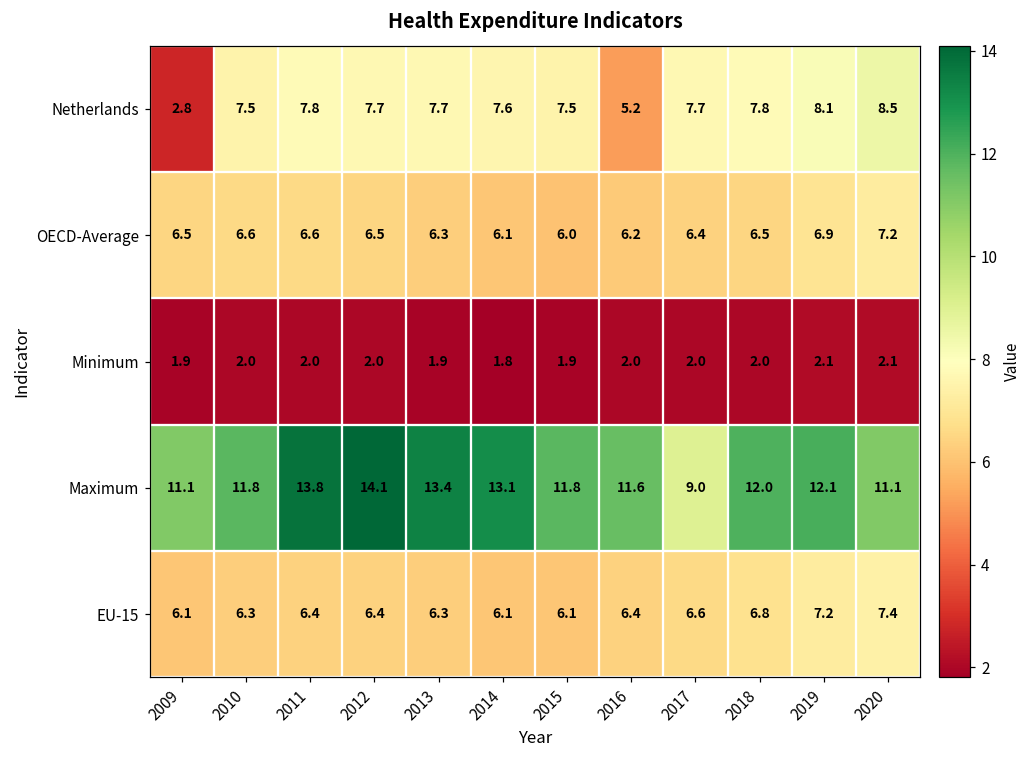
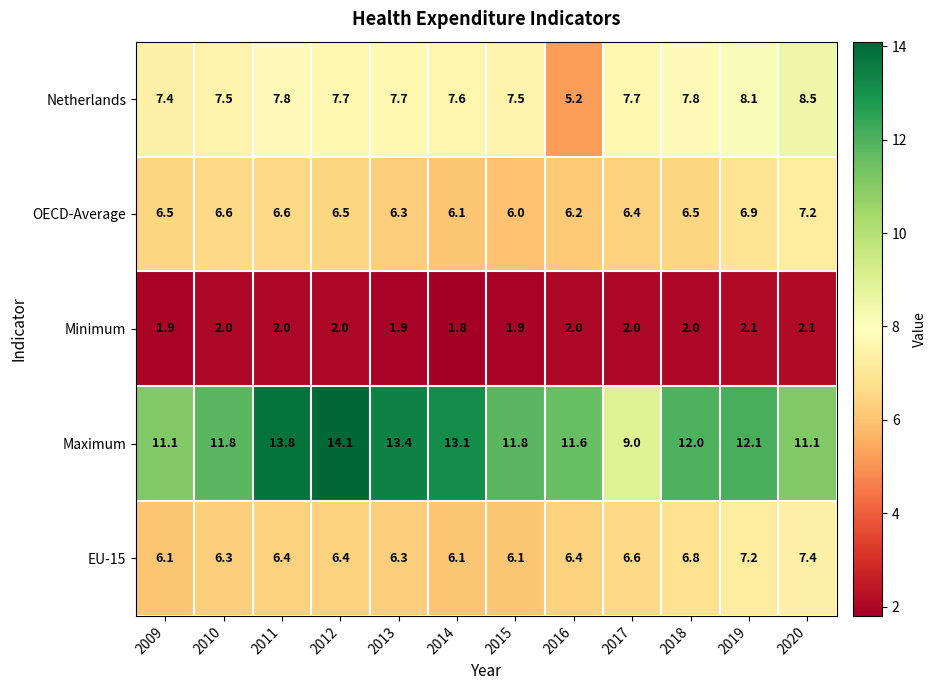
  {
    "Netherlands": {
-     "2009": 2.8,
+     "2009": 7.4,
      "2010": 7.5,
      "2011": 7.8,
      "2012": 7.7,
      "2013": 7.7,
      "2014": 7.6,
      "2015": 7.5,
      "2016": 5.2,
      "2017": 7.7,
      "2018": 7.8,
      "2019": 8.1,
      "2020": 8.5
    },
    "OECD-Average": {
      "2009": 6.5,
      "2010": 6.6,
      "2011": 6.6,
      "2012": 6.5,
      "2013": 6.3,
      "2014": 6.1,
      "2015": 6.0,
      "2016": 6.2,
      "2017": 6.4,
      "2018": 6.5,
      "2019": 6.9,
      "2020": 7.2
    },
    "Minimum": {
      "2009": 1.9,
      "2010": 2.0,
      "2011": 2.0,
      "2012": 2.0,
      "2013": 1.9,
      "2014": 1.8,
      "2015": 1.9,
      "2016": 2.0,
      "2017": 2.0,
      "2018": 2.0,
      "2019": 2.1,
      "2020": 2.1
    },
    "Maximum": {
      "2009": 11.1,
      "2010": 11.8,
      "2011": 13.8,
      "2012": 14.1,
      "2013": 13.4,
      "2014": 13.1,
      "2015": 11.8,
      "2016": 11.6,
      "2017": 9.0,
      "2018": 12.0,
      "2019": 12.1,
      "2020": 11.1
    },
    "EU-15": {
      "2009": 6.1,
      "2010": 6.3,
      "2011": 6.4,
      "2012": 6.4,
      "2013": 6.3,
      "2014": 6.1,
      "2015": 6.1,
      "2016": 6.4,
      "2017": 6.6,
      "2018": 6.8,
      "2019": 7.2,
      "2020": 7.4
    }
  }
